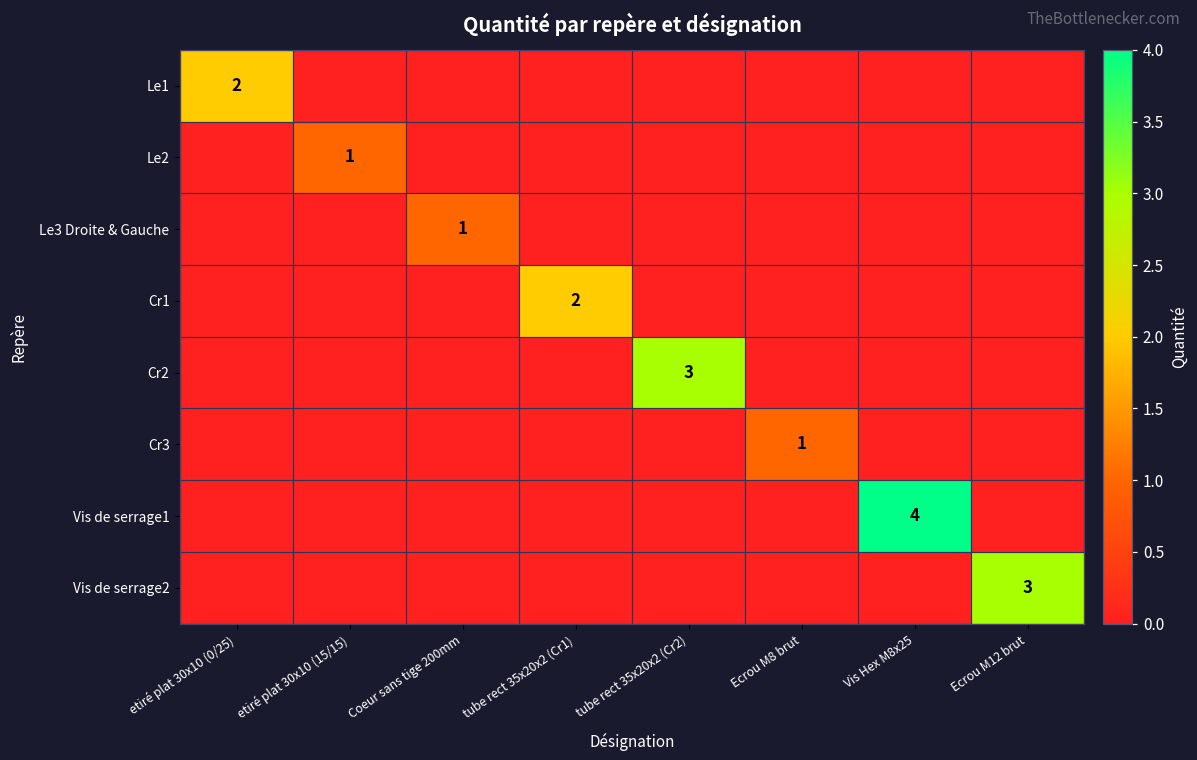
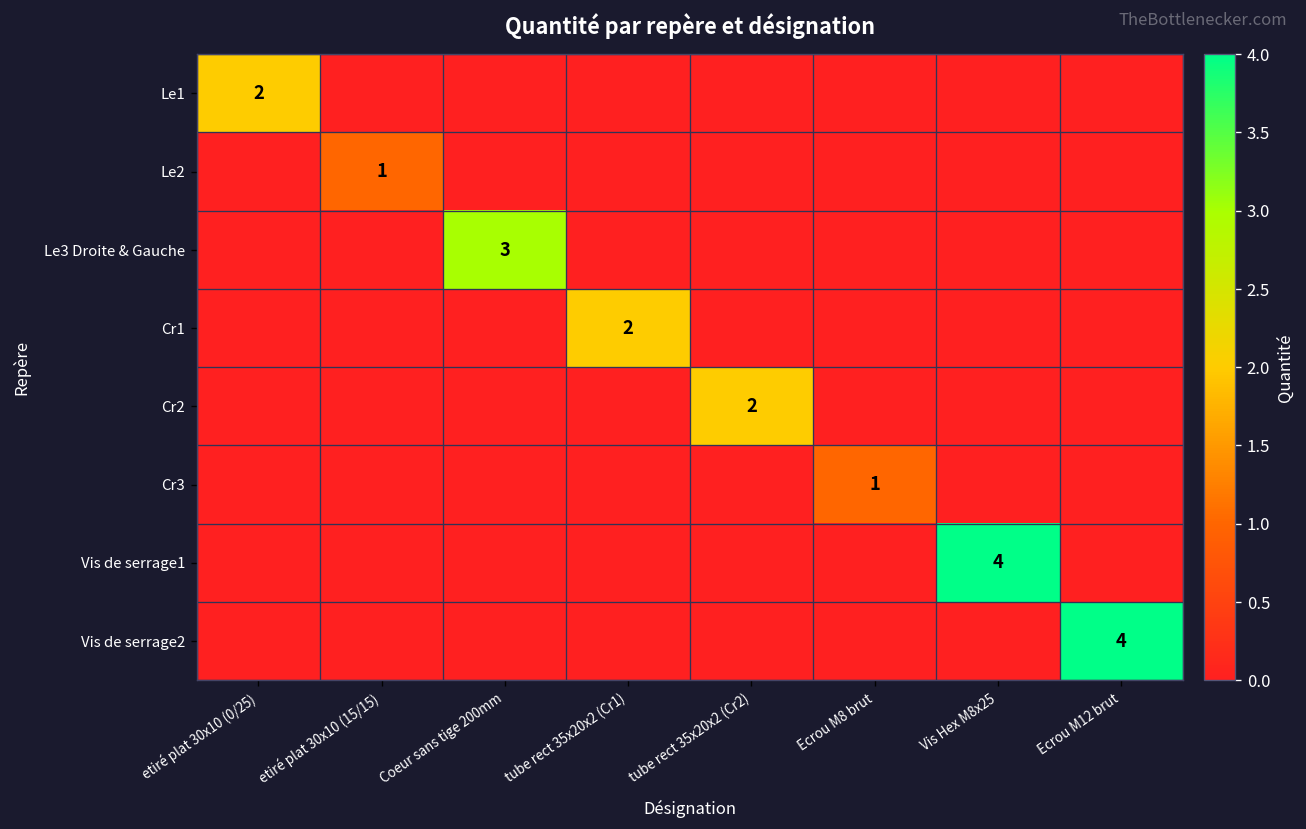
  {
    "Le1": {
      "etiré plat 30x10 (0/25)": 2
    },
    "Le2": {
      "etiré plat 30x10 (15/15)": 1
    },
    "Le3 Droite & Gauche": {
-     "Coeur sans tige 200mm": 1
+     "Coeur sans tige 200mm": 3
    },
    "Cr1": {
      "tube rect 35x20x2 (Cr1)": 2
    },
    "Cr2": {
-     "tube rect 35x20x2 (Cr2)": 3
+     "tube rect 35x20x2 (Cr2)": 2
    },
    "Cr3": {
      "Ecrou M8 brut": 1
    },
    "Vis de serrage1": {
      "Vis Hex M8x25": 4
    },
    "Vis de serrage2": {
-     "Ecrou M12 brut": 3
+     "Ecrou M12 brut": 4
    }
  }
